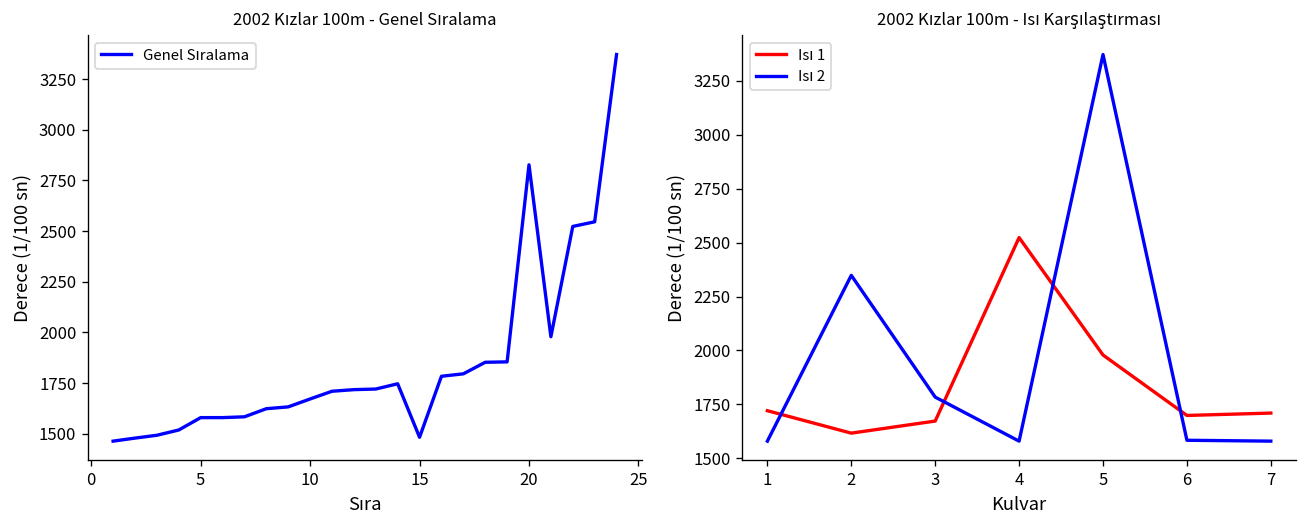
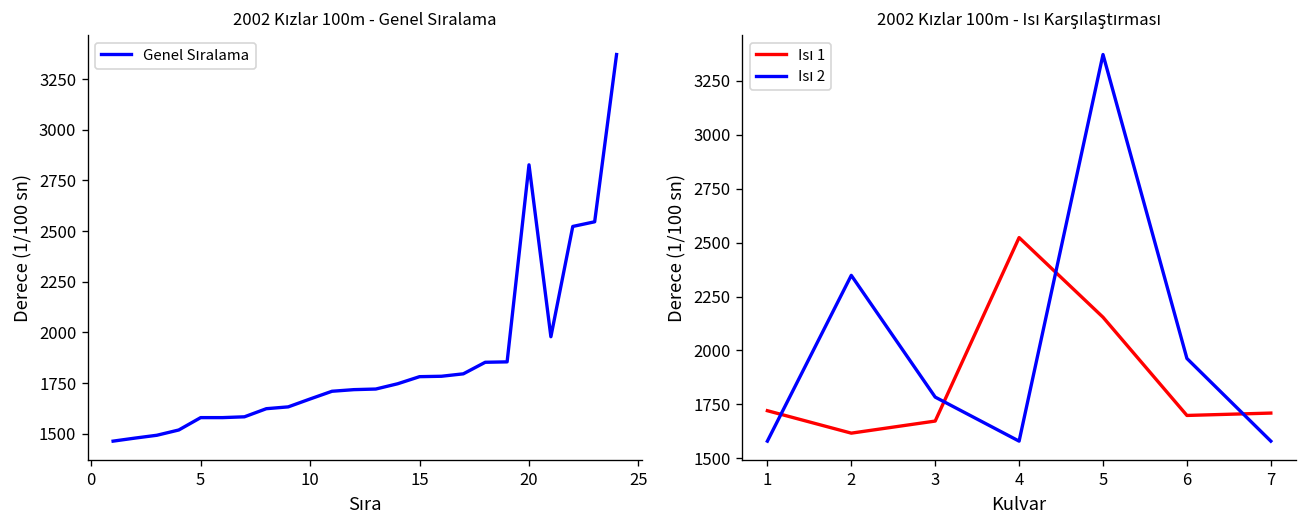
  {
    "2002 Kızlar 100m - Genel Sıralama": {
      "5": 1580,
      "10": 1670,
-     "15": 1480,
+     "15": 1780,
      "20": 2830
    },
    "2002 Kızlar 100m - Isı Karşılaştırması": {
      "Isı 1": {
        "1": 1720,
        "2": 1620,
        "3": 1670,
        "4": 2520,
-       "5": 1980,
+       "5": 2150,
        "6": 1700,
        "7": 1710
      },
      "Isı 2": {
        "1": 1580,
        "2": 2350,
        "3": 1780,
        "4": 1580,
        "5": 3370,
-       "6": 1580,
+       "6": 1960,
        "7": 1580
      }
    }
  }
